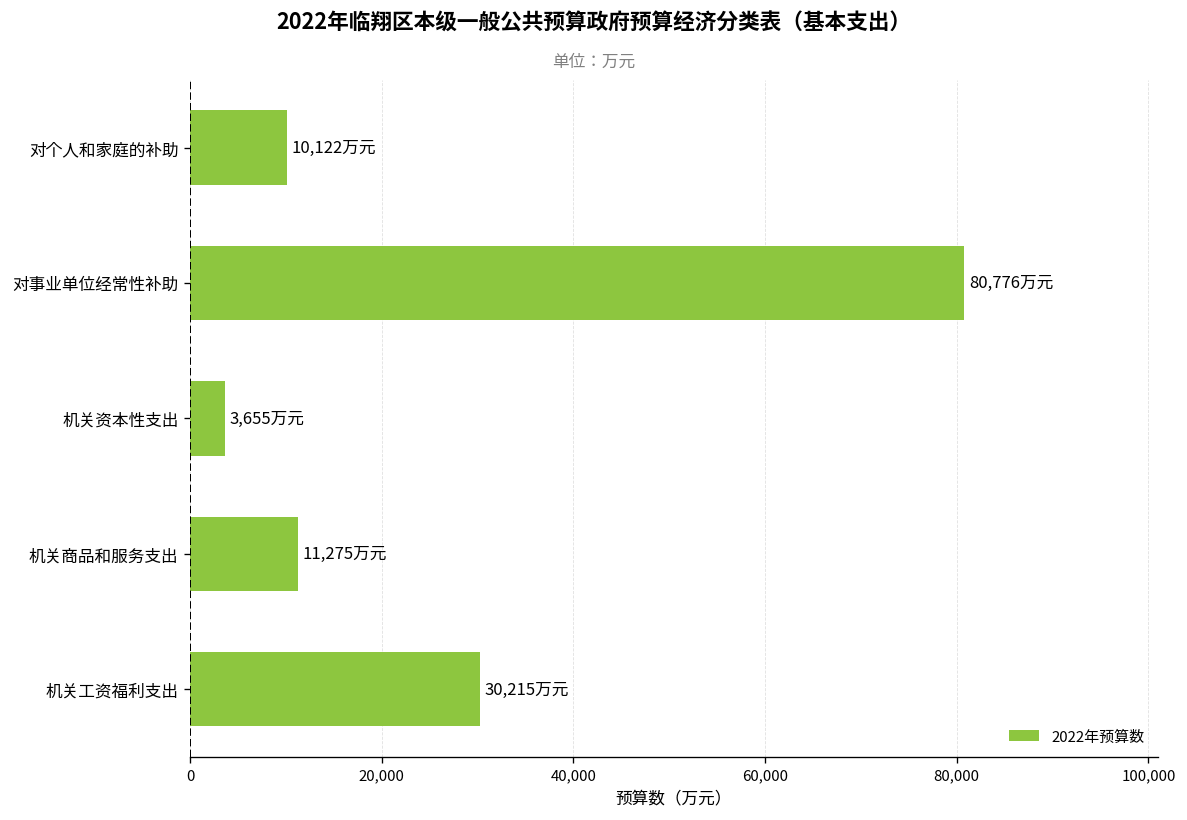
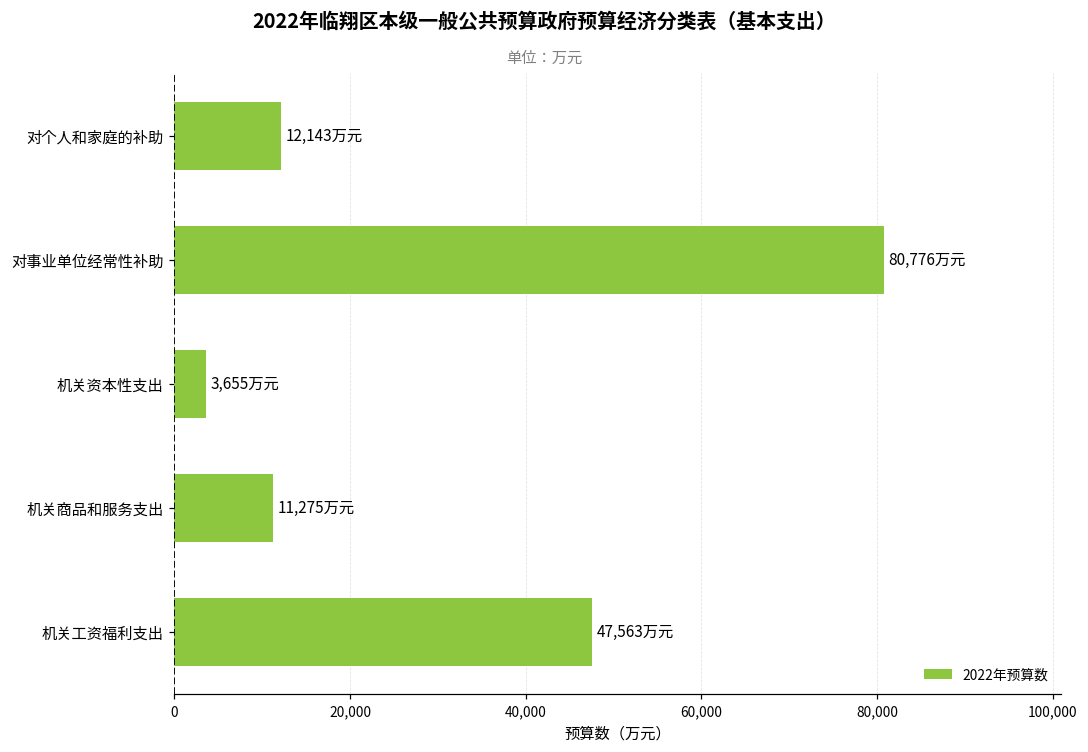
  {
-   "对个人和家庭的补助": "10,122",
+   "对个人和家庭的补助": "12,143",
    "对事业单位经常性补助": "80,776",
    "机关资本性支出": "3,655",
    "机关商品和服务支出": "11,275",
-   "机关工资福利支出": "30,215"
+   "机关工资福利支出": "47,563"
  }
